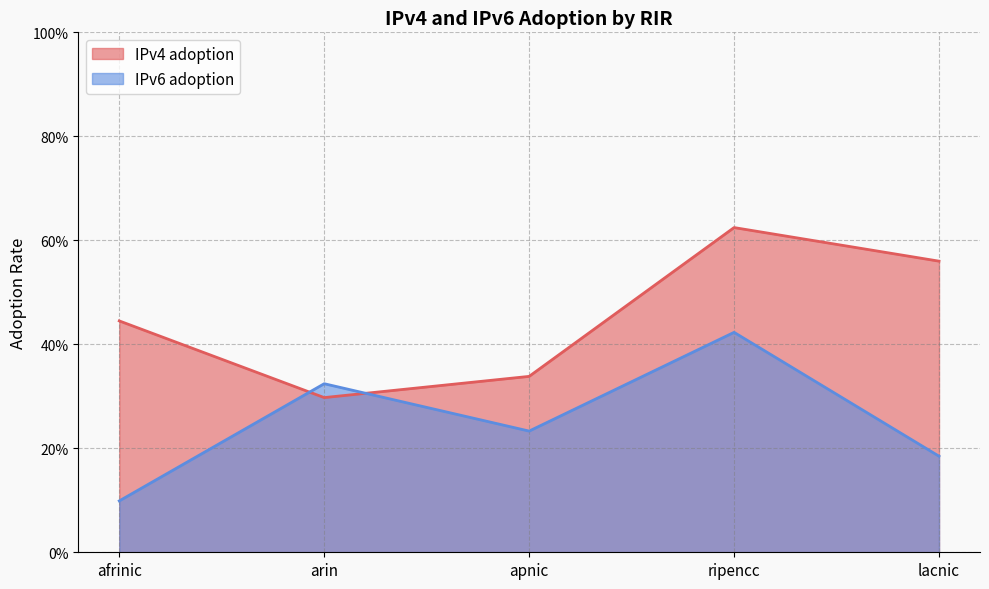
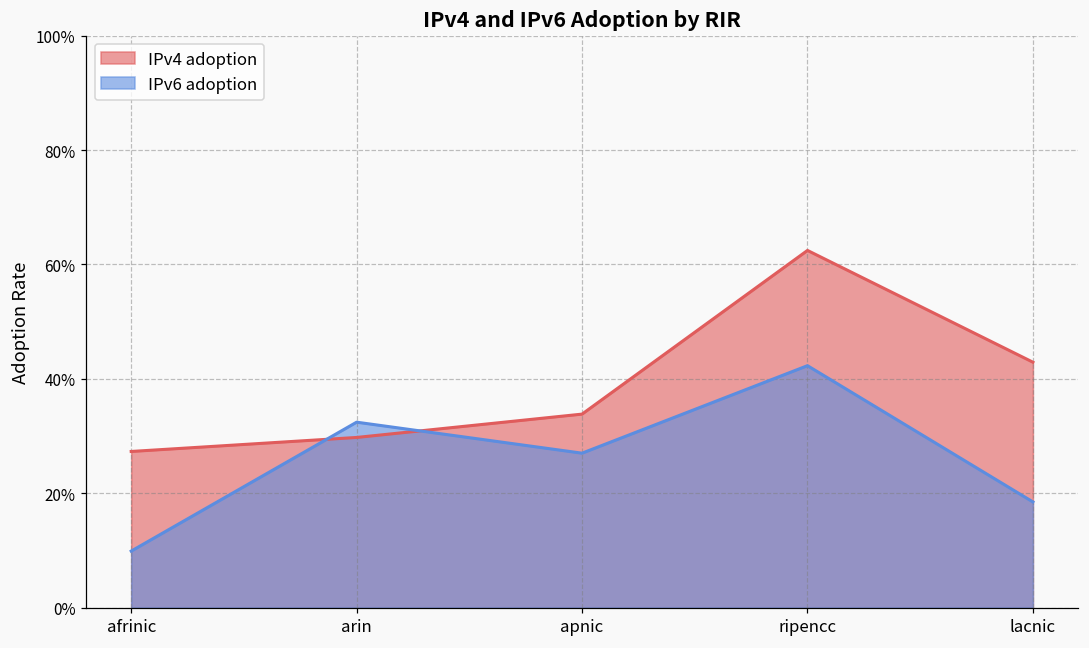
  {
    "IPv4 adoption": {
-     "afrinic": "45%",
+     "afrinic": "27%",
      "arin": "30%",
      "apnic": "34%",
      "ripencc": "62%",
-     "lacnic": "56%"
+     "lacnic": "43%"
    },
    "IPv6 adoption": {
      "afrinic": "10%",
      "arin": "32%",
-     "apnic": "23%",
+     "apnic": "27%",
      "ripencc": "42%",
      "lacnic": "18%"
    }
  }
